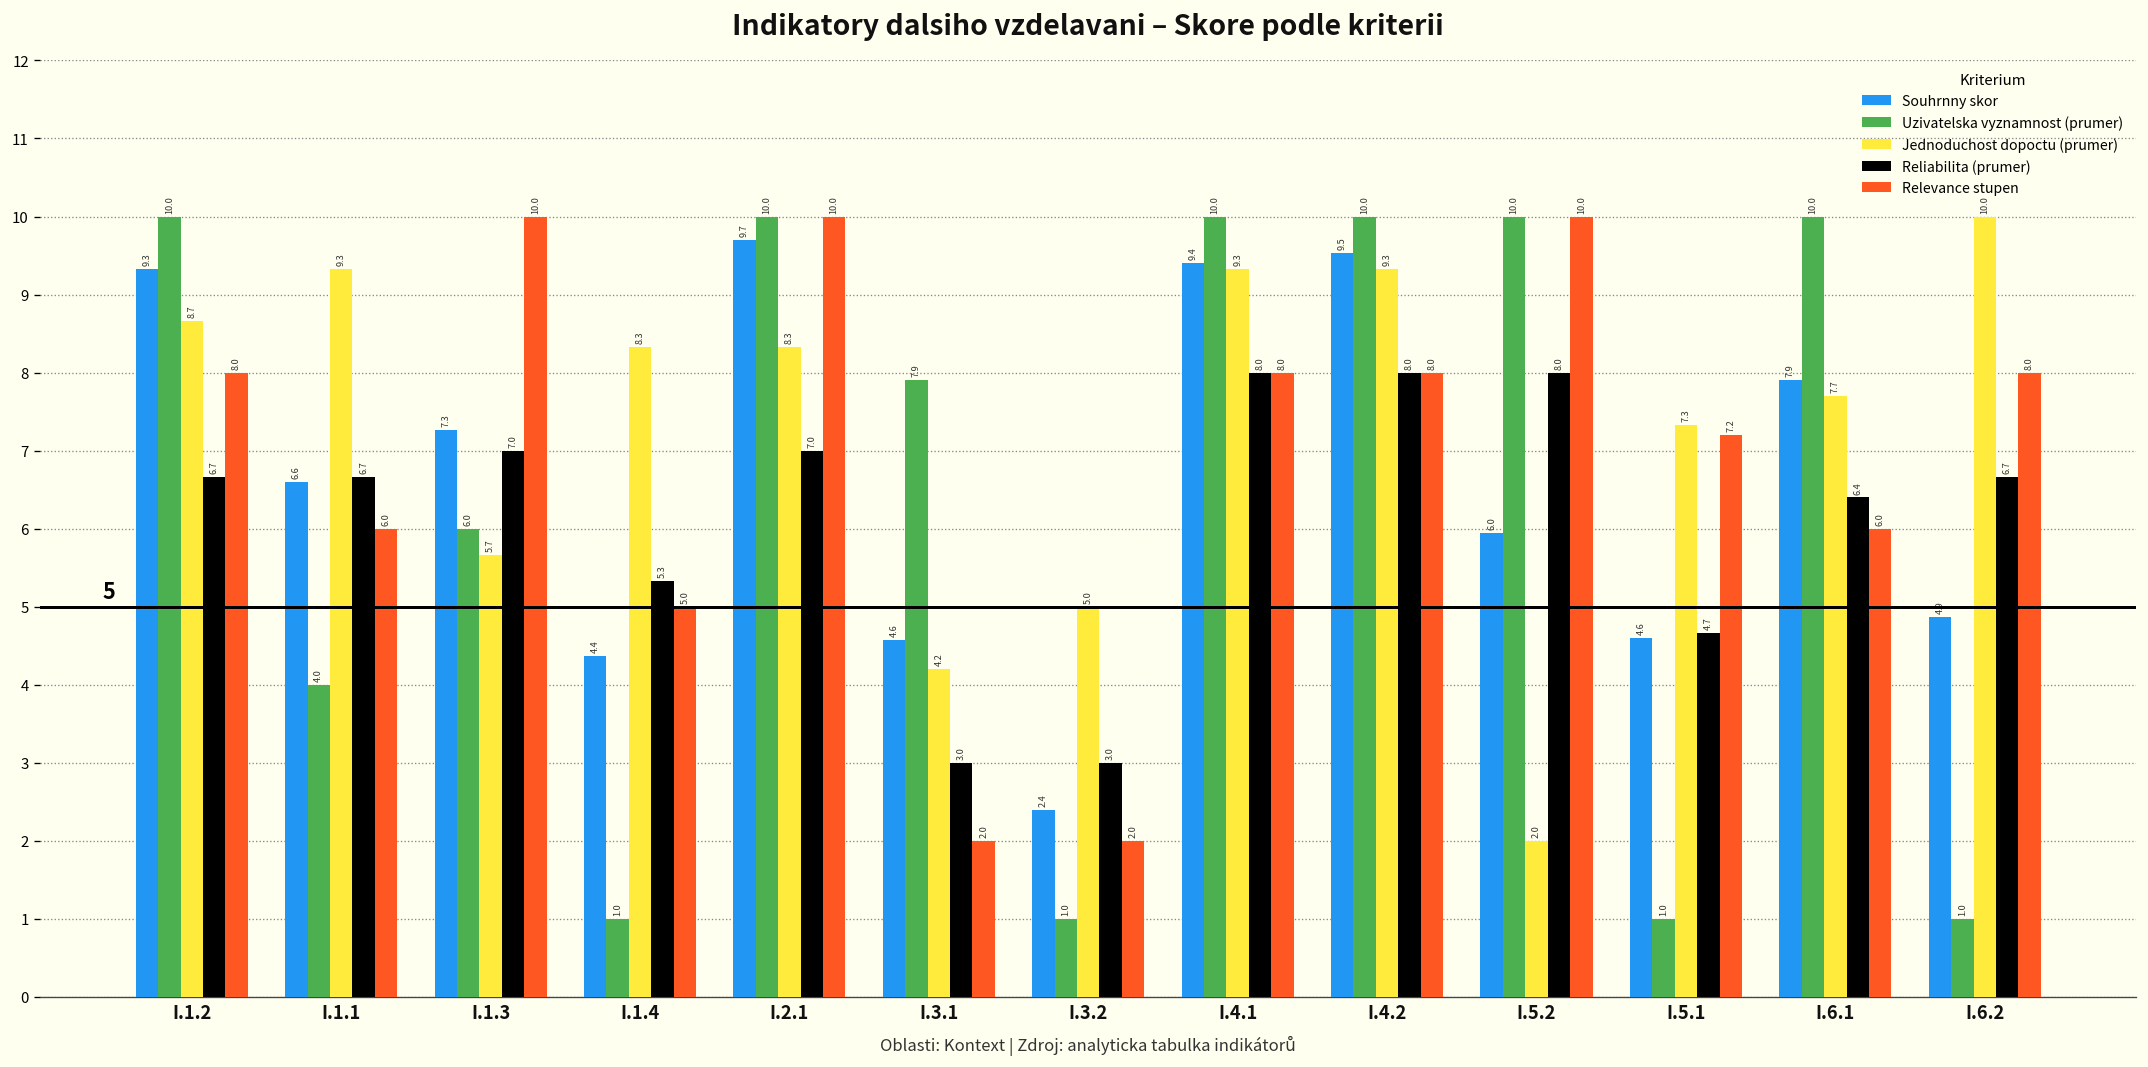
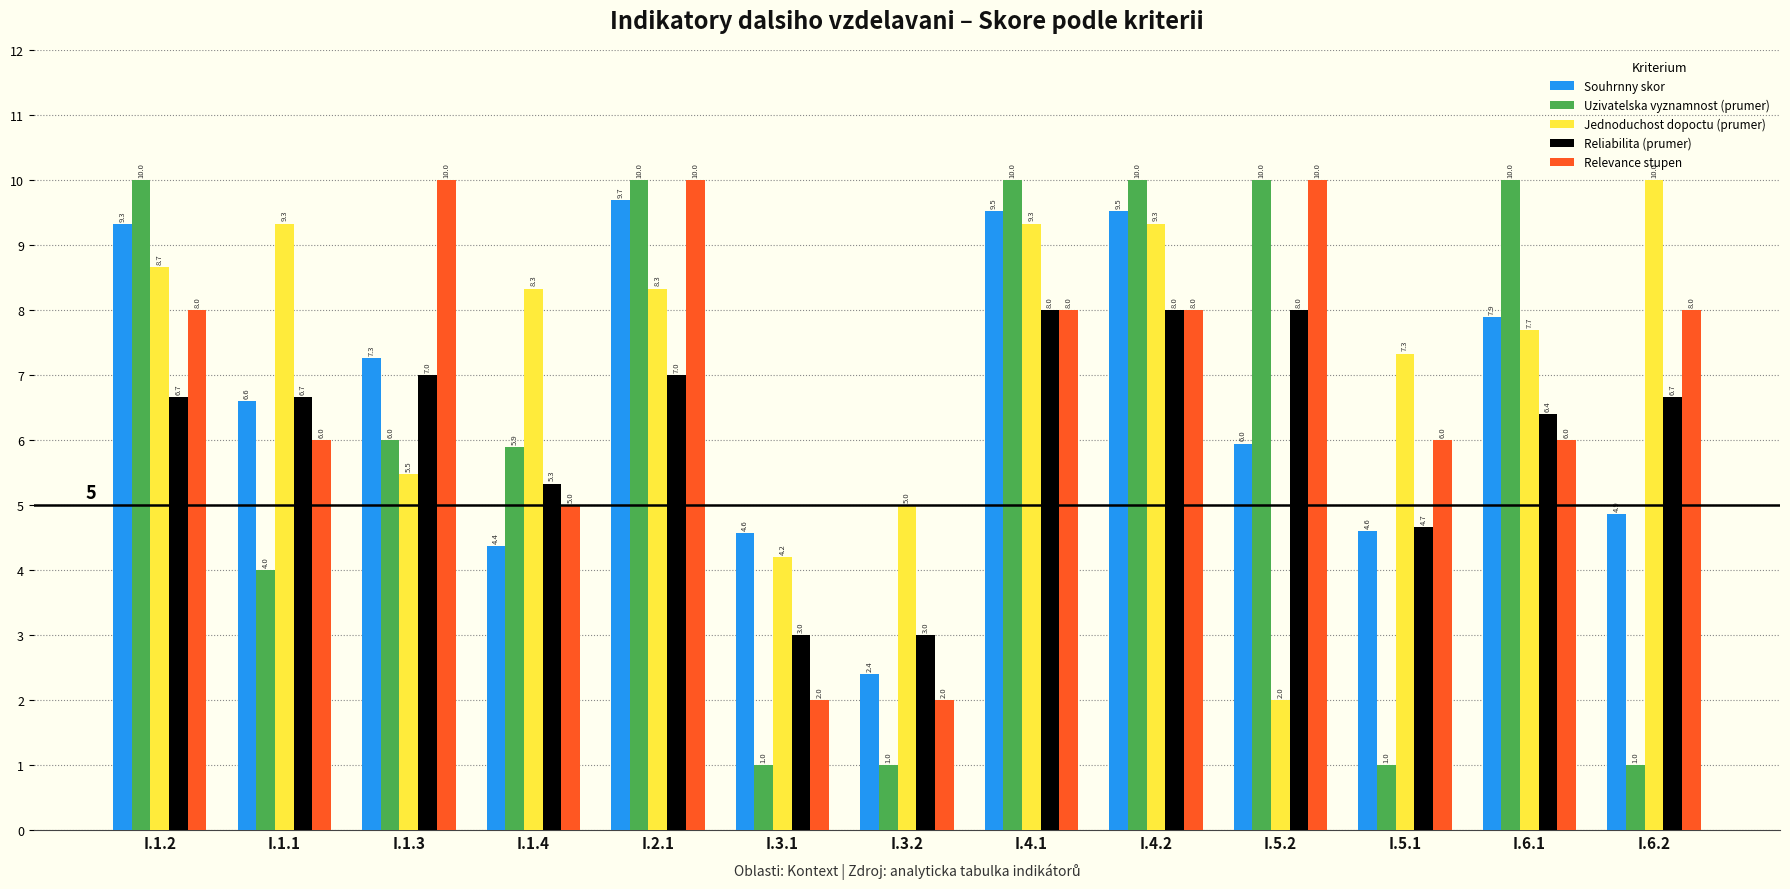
  {
    "Souhrnny skor": {
      "I.1.2": 9.3,
      "I.1.1": 6.6,
      "I.1.3": 7.3,
      "I.1.4": 4.4,
      "I.2.1": 9.7,
      "I.3.1": 4.6,
      "I.3.2": 2.4,
-     "I.4.1": 9.4,
+     "I.4.1": 9.5,
      "I.4.2": 9.5,
      "I.5.2": 6.0,
      "I.5.1": 4.6,
      "I.6.1": 7.9,
      "I.6.2": 4.9
    },
    "Uzivatelska vyznamnost (prumer)": {
      "I.1.2": 10.0,
      "I.1.1": 4.0,
      "I.1.3": 6.0,
-     "I.1.4": 1.0,
+     "I.1.4": 5.9,
      "I.2.1": 10.0,
-     "I.3.1": 7.9,
+     "I.3.1": 1.0,
      "I.3.2": 1.0,
      "I.4.1": 10.0,
      "I.4.2": 10.0,
      "I.5.2": 10.0,
      "I.5.1": 1.0,
      "I.6.1": 10.0,
      "I.6.2": 1.0
    },
    "Jednoduchost dopoctu (prumer)": {
      "I.1.2": 8.7,
      "I.1.1": 9.3,
-     "I.1.3": 5.7,
+     "I.1.3": 5.5,
      "I.1.4": 8.3,
      "I.2.1": 8.3,
      "I.3.1": 4.2,
      "I.3.2": 5.0,
      "I.4.1": 9.3,
      "I.4.2": 9.3,
      "I.5.2": 2.0,
      "I.5.1": 7.3,
      "I.6.1": 7.7,
      "I.6.2": 10.0
    },
    "Reliabilita (prumer)": {
      "I.1.2": 6.7,
      "I.1.1": 6.7,
      "I.1.3": 7.0,
      "I.1.4": 5.3,
      "I.2.1": 7.0,
      "I.3.1": 3.0,
      "I.3.2": 3.0,
      "I.4.1": 8.0,
      "I.4.2": 8.0,
      "I.5.2": 8.0,
      "I.5.1": 4.7,
      "I.6.1": 6.4,
      "I.6.2": 6.7
    },
    "Relevance stupen": {
      "I.1.2": 8.0,
      "I.1.1": 6.0,
      "I.1.3": 10.0,
      "I.1.4": 5.0,
      "I.2.1": 10.0,
      "I.3.1": 2.0,
      "I.3.2": 2.0,
      "I.4.1": 8.0,
      "I.4.2": 8.0,
      "I.5.2": 10.0,
-     "I.5.1": 7.2,
+     "I.5.1": 6.0,
      "I.6.1": 6.0,
      "I.6.2": 8.0
    }
  }
